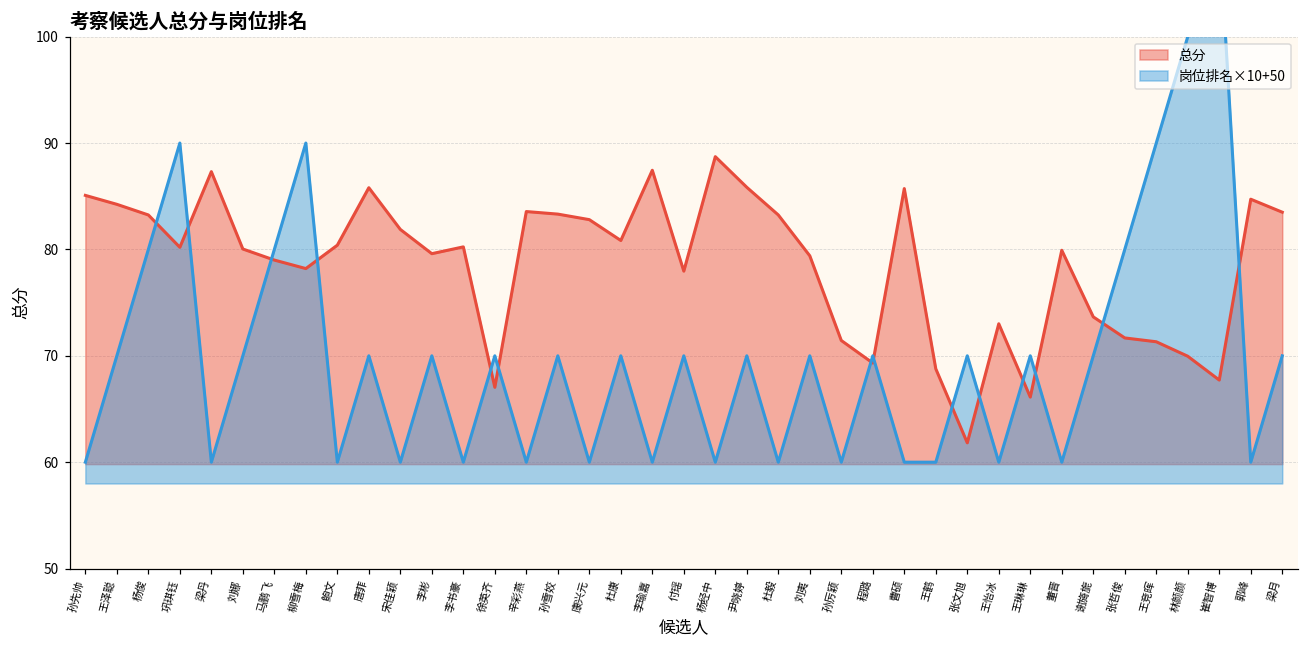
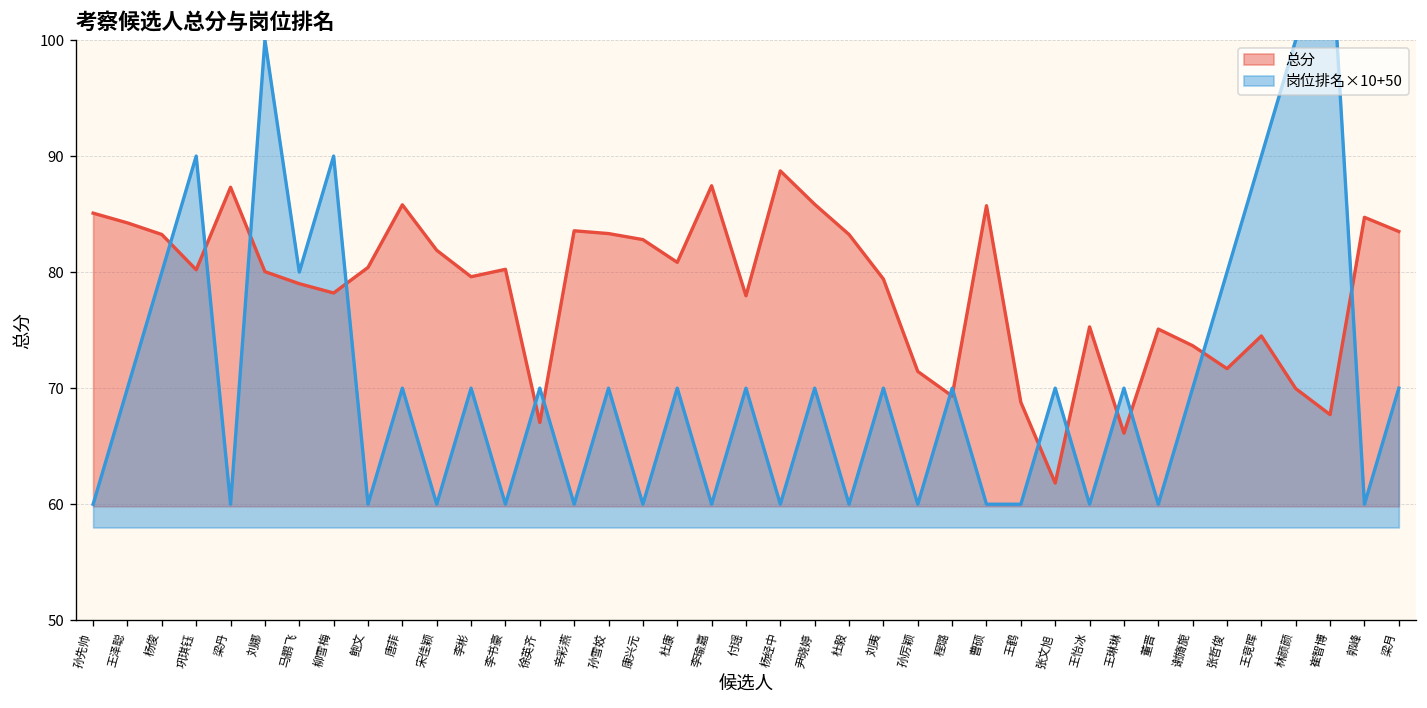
  {
    "总分": {
      "孙先帅": 85,
      "王泽聪": 84,
      "杨俊": 83,
      "巩琪钰": 80,
      "梁丹": 87,
      "刘娜": 80,
      "马鹏飞": 79,
      "柳雪梅": 78,
      "鲍文": 80,
      "唐菲": 86,
      "宋佳颖": 82,
      "李彬": 80,
      "李书豪": 80,
      "徐英齐": 67,
      "辛彩燕": 84,
      "孙雪姣": 83,
      "康兴元": 83,
      "杜康": 81,
      "李瑜嘉": 87,
      "付瑶": 78,
      "杨经中": 89,
      "尹晓婷": 86,
      "杜毅": 83,
      "刘夷": 79,
      "孙厉颖": 71,
      "程璐": 69,
      "曹硕": 86,
      "王鹤": 69,
      "张文旭": 62,
-     "王怡冰": 73,
+     "王怡冰": 75,
      "王琳琳": 66,
-     "董晋": 80,
+     "董晋": 75,
      "谢旖旎": 74,
      "张哲俊": 72,
-     "王竞晖": 71,
+     "王竞晖": 75,
      "林颜颜": 70,
      "崔智博": 68,
      "郭峰": 85,
      "梁月": 84
    },
    "岗位排名×10+50": {
      "孙先帅": 60,
      "王泽聪": 70,
      "杨俊": 80,
      "巩琪钰": 90,
      "梁丹": 60,
-     "刘娜": 70,
+     "刘娜": 100,
      "马鹏飞": 80,
      "柳雪梅": 90,
      "鲍文": 60,
      "唐菲": 70,
      "宋佳颖": 60,
      "李彬": 70,
      "李书豪": 60,
      "徐英齐": 70,
      "辛彩燕": 60,
      "孙雪姣": 70,
      "康兴元": 60,
      "杜康": 70,
      "李瑜嘉": 60,
      "付瑶": 70,
      "杨经中": 60,
      "尹晓婷": 70,
      "杜毅": 60,
      "刘夷": 70,
      "孙厉颖": 60,
      "程璐": 70,
      "曹硕": 60,
      "王鹤": 60,
      "张文旭": 70,
      "王怡冰": 60,
      "王琳琳": 70,
      "董晋": 60,
      "谢旖旎": 70,
      "张哲俊": 80,
      "王竞晖": 90,
      "林颜颜": 100,
      "郭峰": 60,
      "梁月": 70
    }
  }
